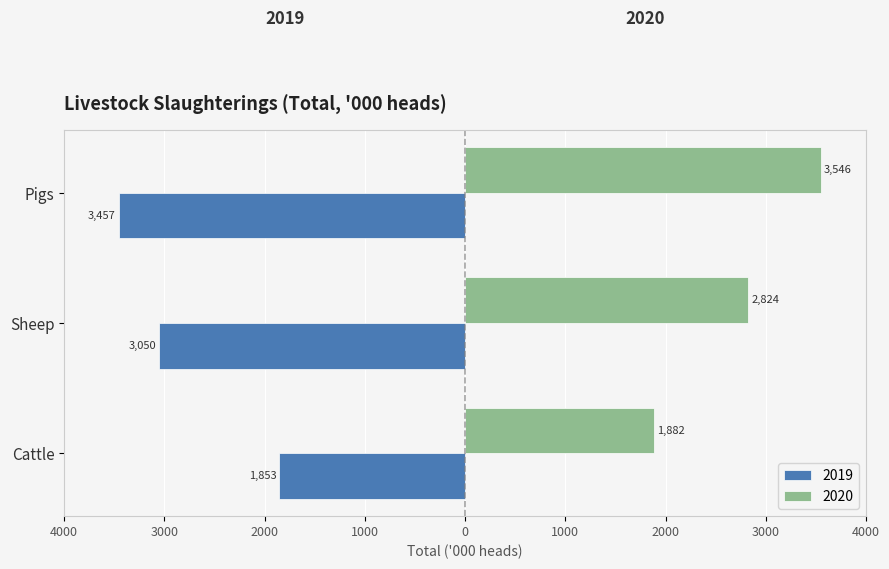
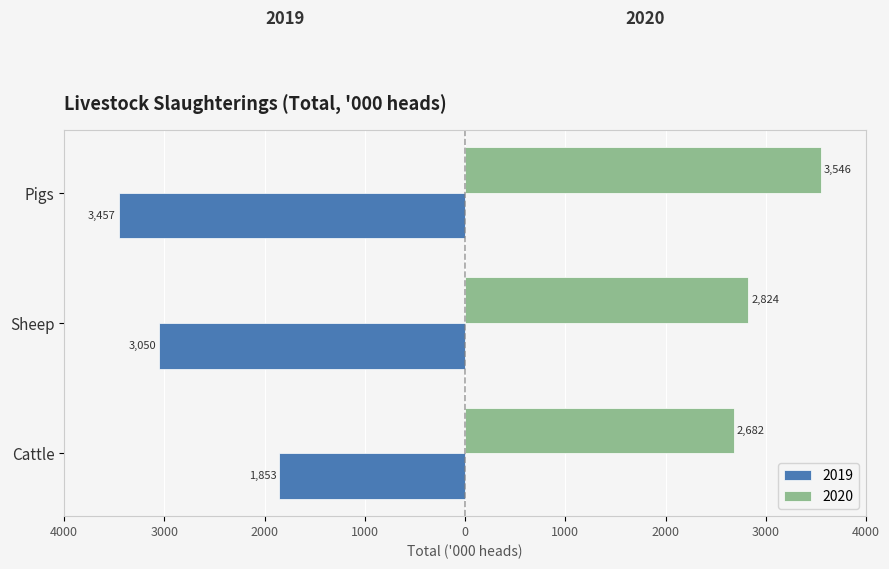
  {
    "2020": {
      "Pigs": "3,546",
      "Sheep": "2,824",
-     "Cattle": "1,882"
+     "Cattle": "2,682"
    }
  }
